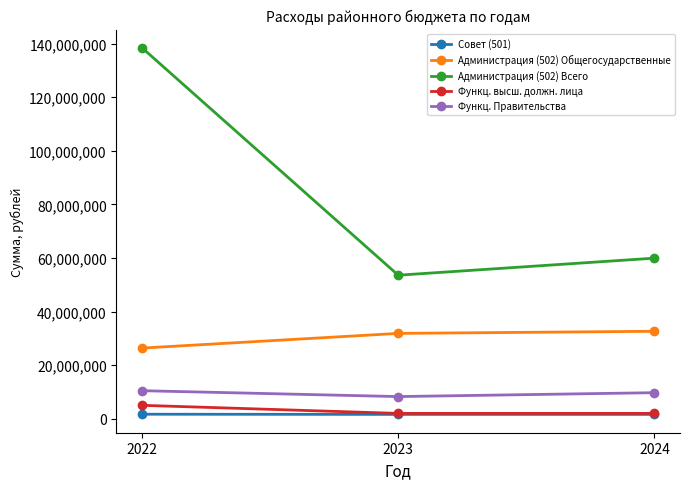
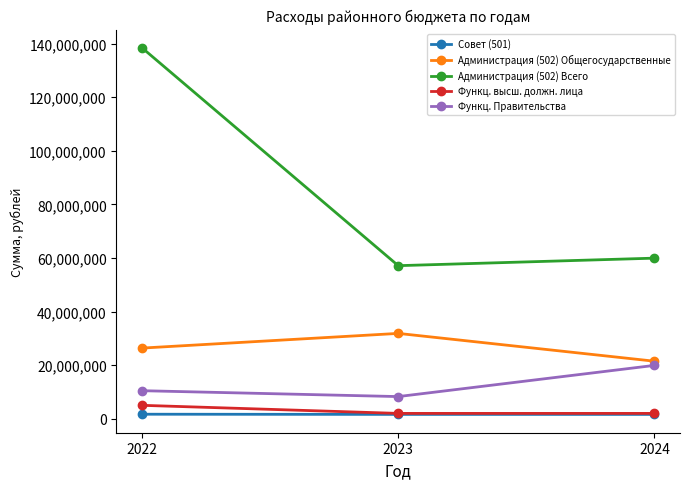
  {
    "Совет (501)": {
      "2022": "2,000,000"
    },
    "Администрация (502) Общегосударственные": {
      "2022": "26,000,000",
      "2023": "32,000,000",
-     "2024": "33,000,000"
+     "2024": "21,000,000"
    },
    "Администрация (502) Всего": {
      "2022": "138,000,000",
-     "2023": "54,000,000",
+     "2023": "57,000,000",
      "2024": "60,000,000"
    },
    "Функц. высш. должн. лица": {
      "2022": "5,000,000"
    },
    "Функц. Правительства": {
      "2022": "10,000,000",
      "2023": "8,000,000",
-     "2024": "10,000,000"
+     "2024": "20,000,000"
    }
  }
